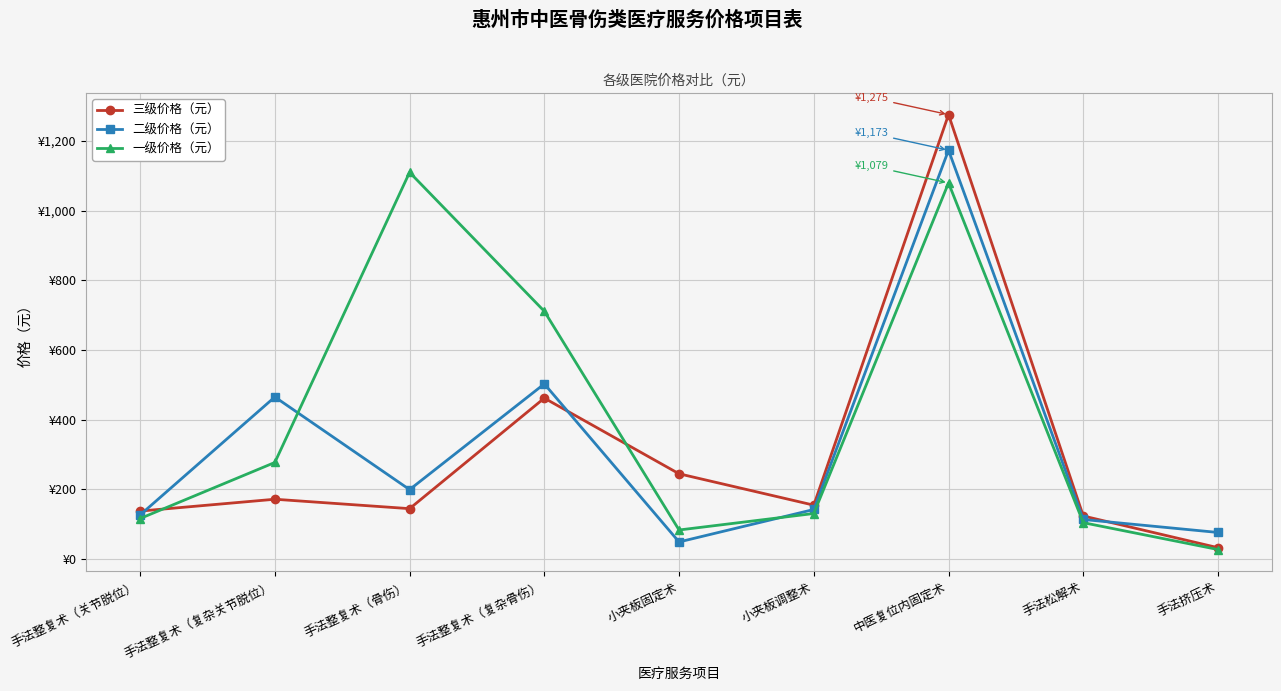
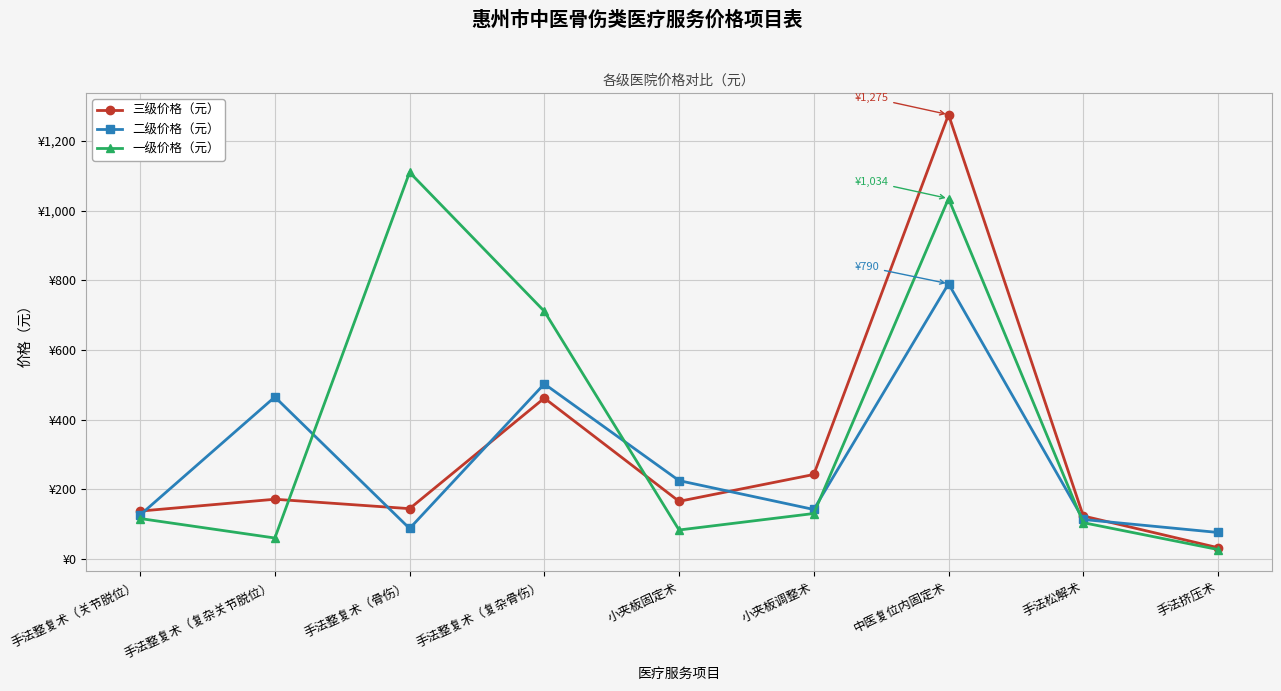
  {
    "三级价格（元）": {
      "手法整复术（关节脱位）": "¥140",
      "手法整复术（复杂关节脱位）": "¥170",
      "手法整复术（骨伤）": "¥150",
      "手法整复术（复杂骨伤）": "¥460",
-     "小夹板固定术": "¥250",
-     "小夹板调整术": "¥160",
+     "小夹板固定术": "¥170",
+     "小夹板调整术": "¥240",
      "手法松解术": "¥120"
    },
    "二级价格（元）": {
-     "手法整复术（骨伤）": "¥200",
-     "小夹板固定术": "¥50",
-     "中医复位内固定术": "¥1,173"
+     "手法整复术（骨伤）": "¥90",
+     "小夹板固定术": "¥230",
+     "中医复位内固定术": "¥790"
    },
    "一级价格（元）": {
-     "手法整复术（复杂关节脱位）": "¥280",
-     "中医复位内固定术": "¥1,079"
+     "手法整复术（复杂关节脱位）": "¥60",
+     "中医复位内固定术": "¥1,034"
    }
  }
